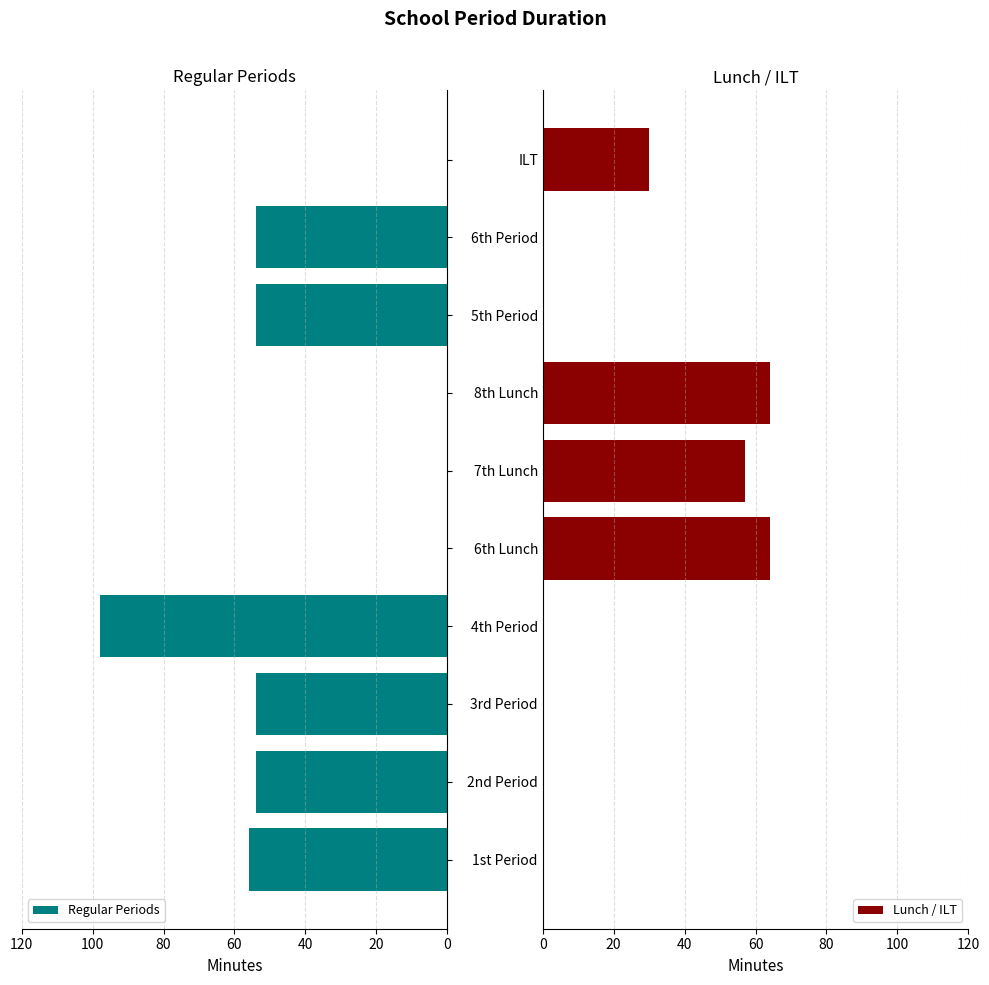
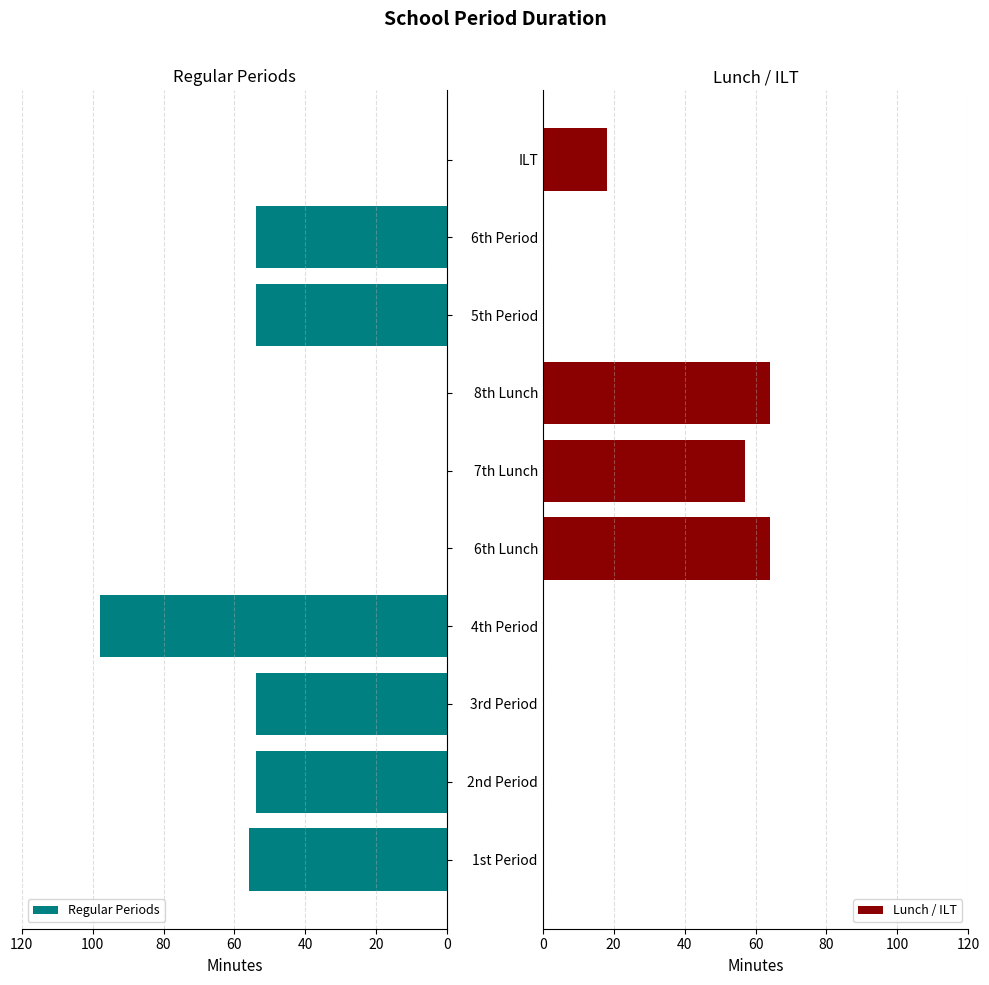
  {
    "Lunch / ILT": {
-     "ILT": 30,
+     "ILT": 18,
      "6th Period": 0,
      "5th Period": 0,
      "8th Lunch": 64,
      "7th Lunch": 57,
      "6th Lunch": 64,
      "4th Period": 0,
      "3rd Period": 0,
      "2nd Period": 0,
      "1st Period": 0
    }
  }
